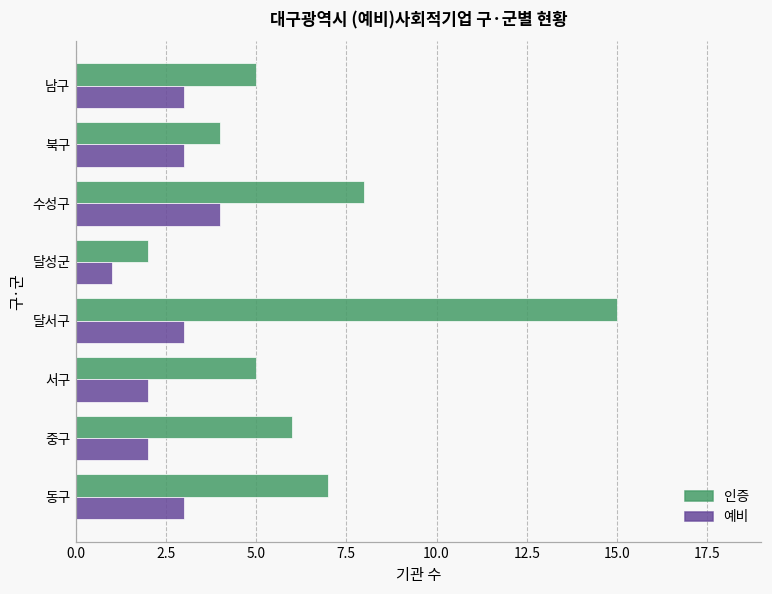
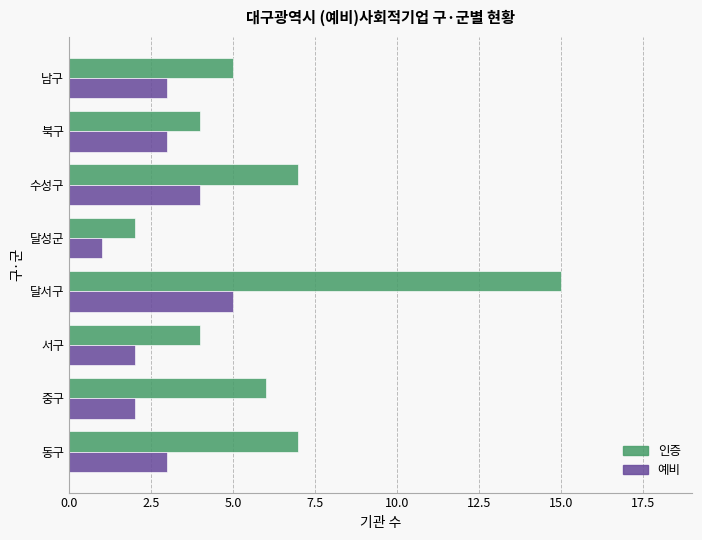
  {
    "인증": {
      "남구": 5,
      "북구": 4,
-     "수성구": 8,
+     "수성구": 7,
      "달성군": 2,
      "달서구": 15,
-     "서구": 5,
+     "서구": 4,
      "중구": 6,
      "동구": 7
    },
    "예비": {
      "남구": 3,
      "북구": 3,
      "수성구": 4,
      "달성군": 1,
-     "달서구": 3,
+     "달서구": 5,
      "서구": 2,
      "중구": 2,
      "동구": 3
    }
  }
